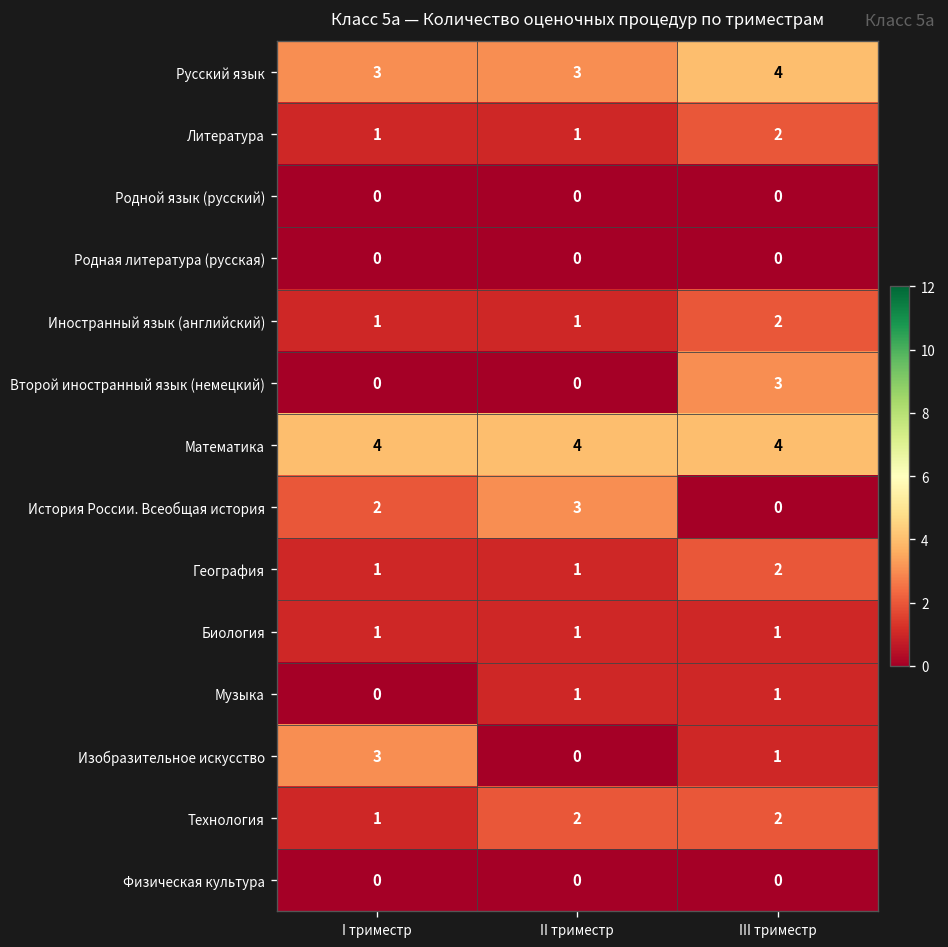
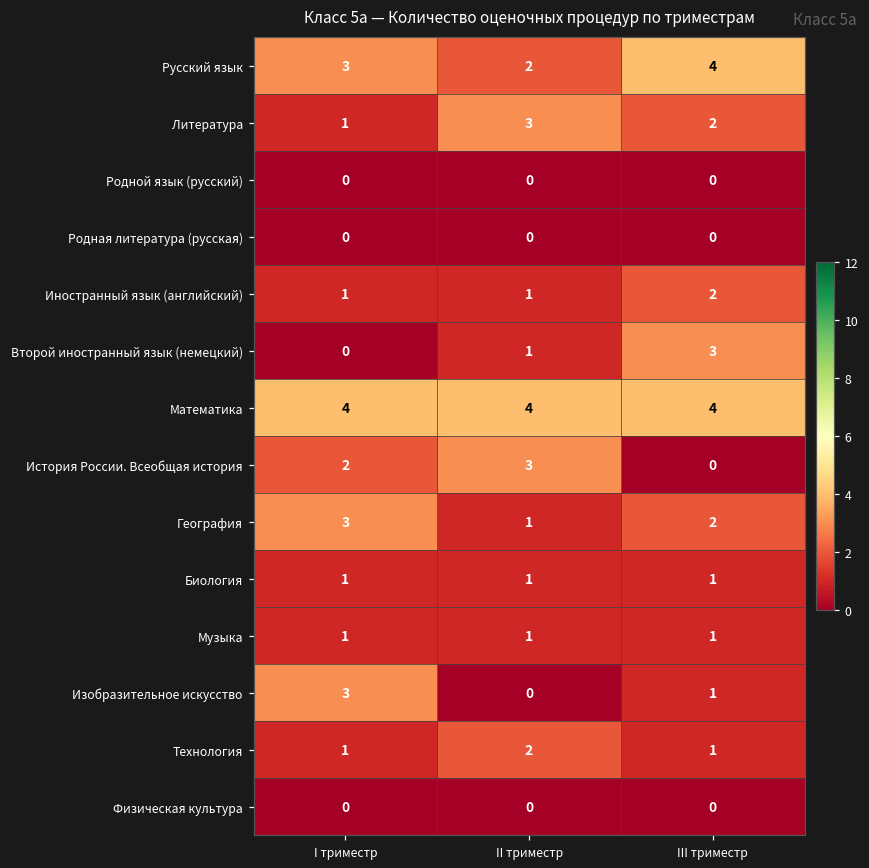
  {
    "Русский язык": {
      "I триместр": 3,
-     "II триместр": 3,
+     "II триместр": 2,
      "III триместр": 4
    },
    "Литература": {
      "I триместр": 1,
-     "II триместр": 1,
+     "II триместр": 3,
      "III триместр": 2
    },
    "Родной язык (русский)": {
      "I триместр": 0,
      "II триместр": 0,
      "III триместр": 0
    },
    "Родная литература (русская)": {
      "I триместр": 0,
      "II триместр": 0,
      "III триместр": 0
    },
    "Иностранный язык (английский)": {
      "I триместр": 1,
      "II триместр": 1,
      "III триместр": 2
    },
    "Второй иностранный язык (немецкий)": {
      "I триместр": 0,
-     "II триместр": 0,
+     "II триместр": 1,
      "III триместр": 3
    },
    "Математика": {
      "I триместр": 4,
      "II триместр": 4,
      "III триместр": 4
    },
    "История России. Всеобщая история": {
      "I триместр": 2,
      "II триместр": 3,
      "III триместр": 0
    },
    "География": {
-     "I триместр": 1,
+     "I триместр": 3,
      "II триместр": 1,
      "III триместр": 2
    },
    "Биология": {
      "I триместр": 1,
      "II триместр": 1,
      "III триместр": 1
    },
    "Музыка": {
-     "I триместр": 0,
+     "I триместр": 1,
      "II триместр": 1,
      "III триместр": 1
    },
    "Изобразительное искусство": {
      "I триместр": 3,
      "II триместр": 0,
      "III триместр": 1
    },
    "Технология": {
      "I триместр": 1,
      "II триместр": 2,
-     "III триместр": 2
+     "III триместр": 1
    },
    "Физическая культура": {
      "I триместр": 0,
      "II триместр": 0,
      "III триместр": 0
    }
  }
